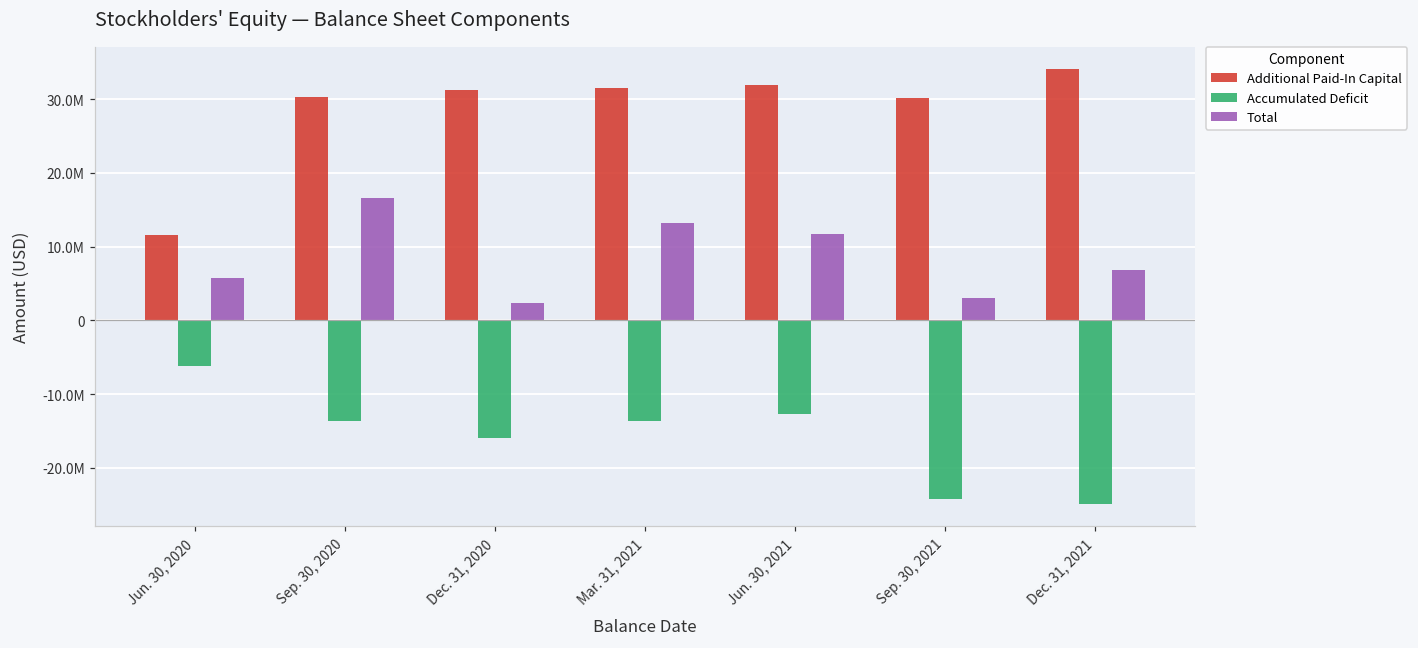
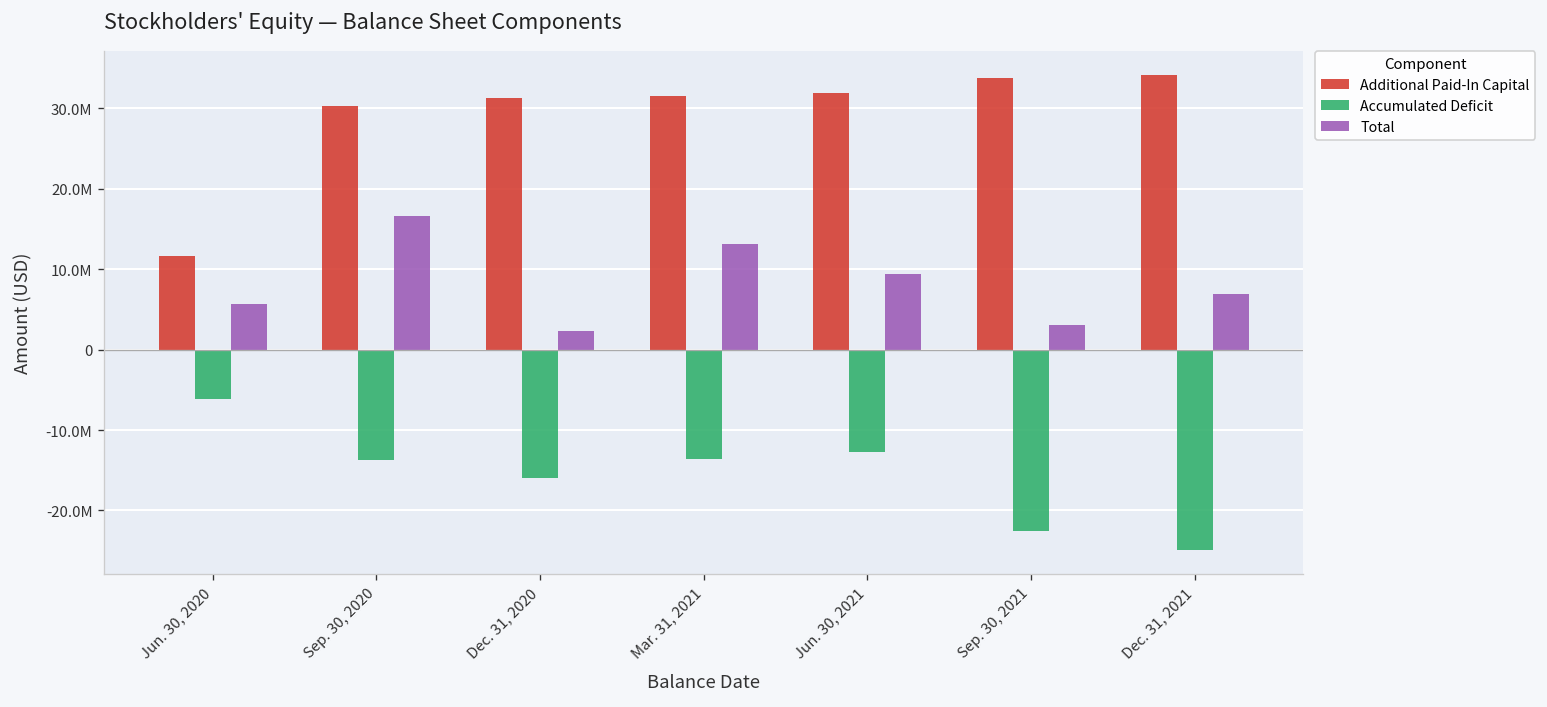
  {
    "Additional Paid-In Capital": {
      "Jun. 30, 2020": 12000000,
      "Sep. 30, 2020": 30000000,
      "Dec. 31, 2020": 31000000,
      "Mar. 31, 2021": 32000000,
      "Jun. 30, 2021": 32000000,
-     "Sep. 30, 2021": 30000000,
+     "Sep. 30, 2021": 34000000,
      "Dec. 31, 2021": 34000000
    },
    "Accumulated Deficit": {
      "Jun. 30, 2020": -6000000,
      "Sep. 30, 2020": -14000000,
      "Dec. 31, 2020": -16000000,
      "Mar. 31, 2021": -14000000,
      "Jun. 30, 2021": -13000000,
-     "Sep. 30, 2021": -24000000,
+     "Sep. 30, 2021": -23000000,
      "Dec. 31, 2021": -25000000
    },
    "Total": {
      "Jun. 30, 2020": 6000000,
      "Sep. 30, 2020": 17000000,
      "Dec. 31, 2020": 2000000,
      "Mar. 31, 2021": 13000000,
-     "Jun. 30, 2021": 12000000,
+     "Jun. 30, 2021": 9000000,
      "Sep. 30, 2021": 3000000,
      "Dec. 31, 2021": 7000000
    }
  }
